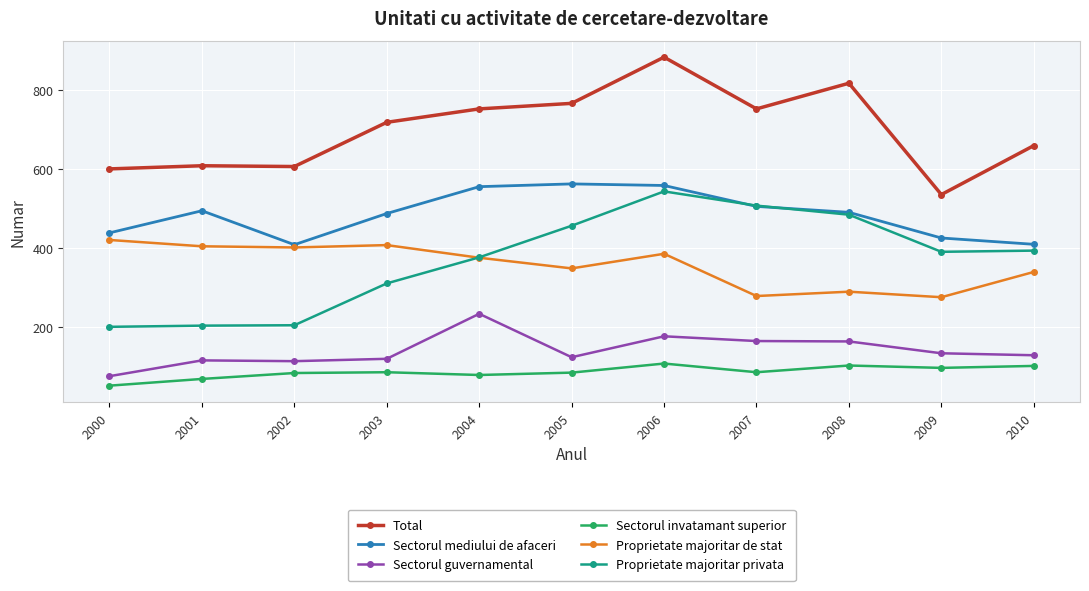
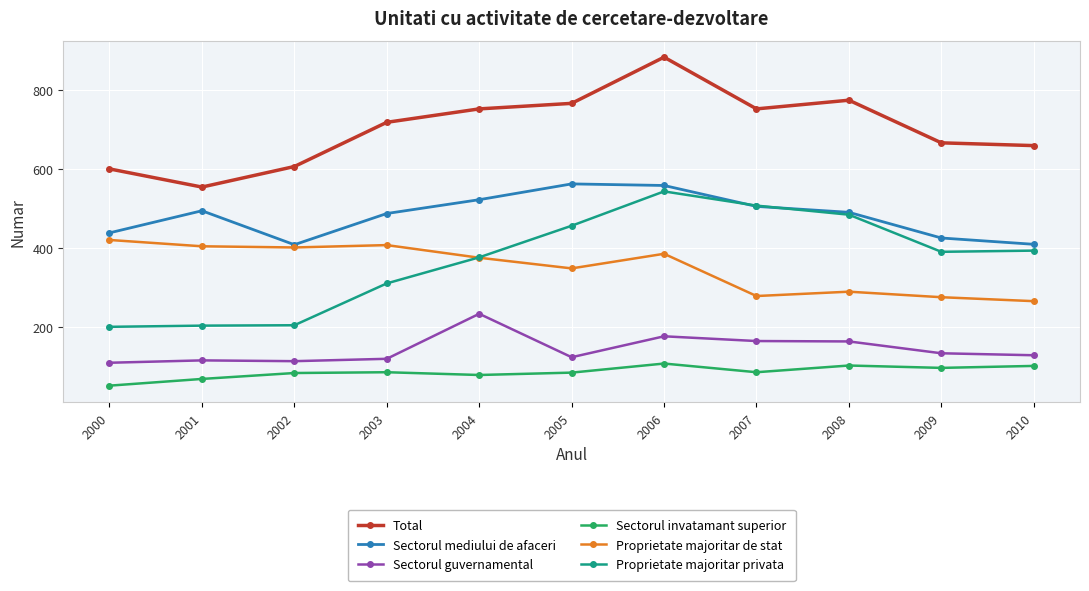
  {
    "Total": {
      "2000": 600,
-     "2001": 610,
+     "2001": 560,
      "2002": 610,
      "2003": 720,
      "2004": 750,
      "2005": 770,
      "2006": 880,
      "2007": 750,
-     "2008": 820,
-     "2009": 540,
+     "2008": 780,
+     "2009": 670,
      "2010": 660
    },
    "Sectorul mediului de afaceri": {
      "2000": 440,
      "2001": 500,
      "2002": 410,
      "2003": 490,
-     "2004": 560,
+     "2004": 520,
      "2005": 560,
      "2006": 560,
      "2009": 430,
      "2010": 410
    },
    "Sectorul guvernamental": {
-     "2000": 80,
+     "2000": 110,
      "2001": 120,
      "2002": 110,
      "2003": 120,
      "2004": 230,
      "2005": 120,
      "2006": 180,
      "2007": 170,
      "2008": 160,
      "2009": 130,
      "2010": 130
    },
    "Proprietate majoritar de stat": {
      "2000": 420,
      "2001": 410,
      "2002": 400,
      "2003": 410,
      "2005": 350,
      "2006": 390,
      "2007": 280,
      "2008": 290,
      "2009": 280,
-     "2010": 340
+     "2010": 270
    }
  }
